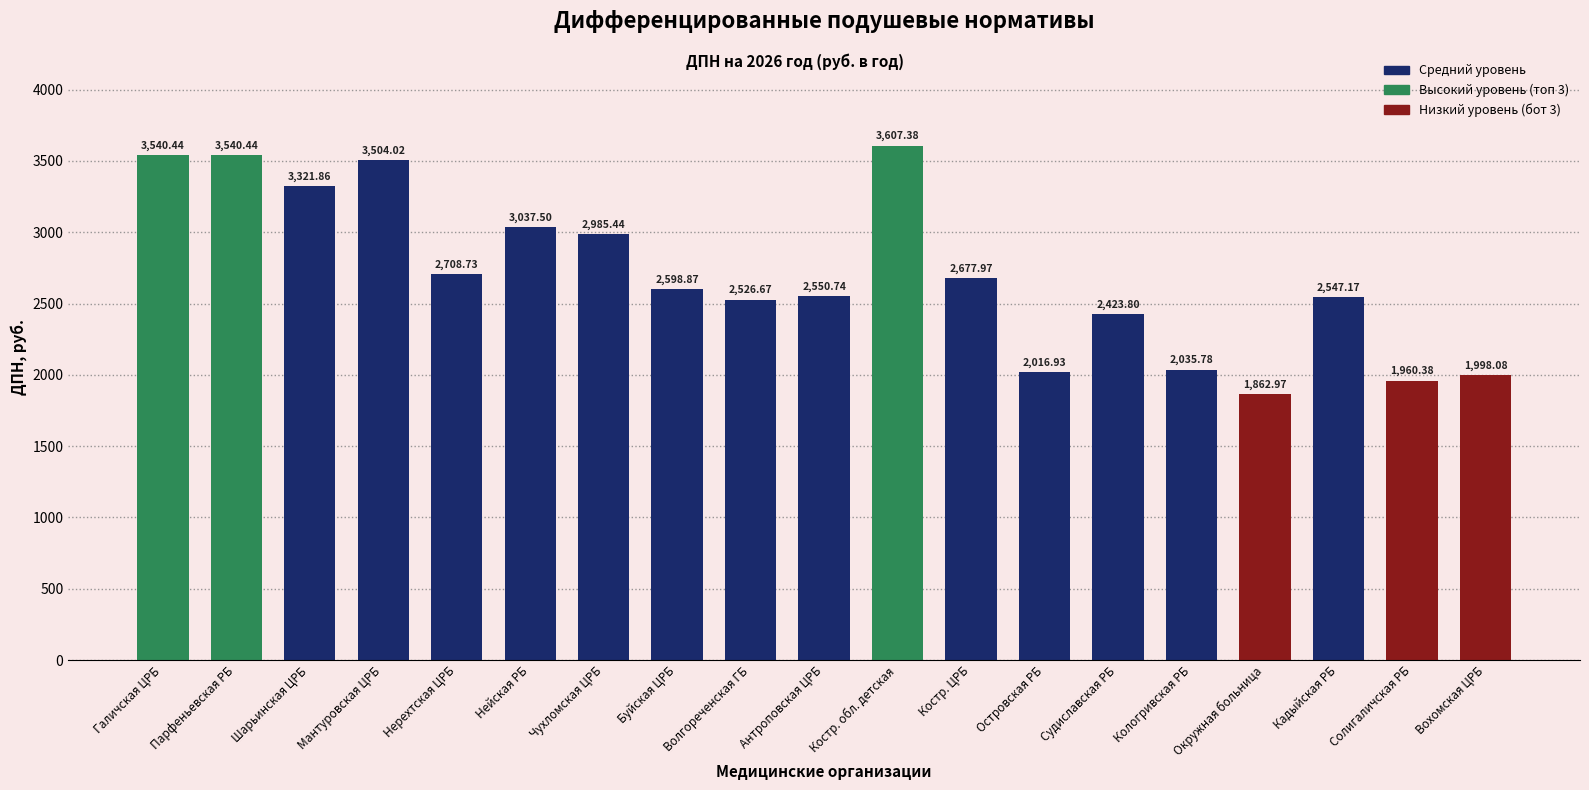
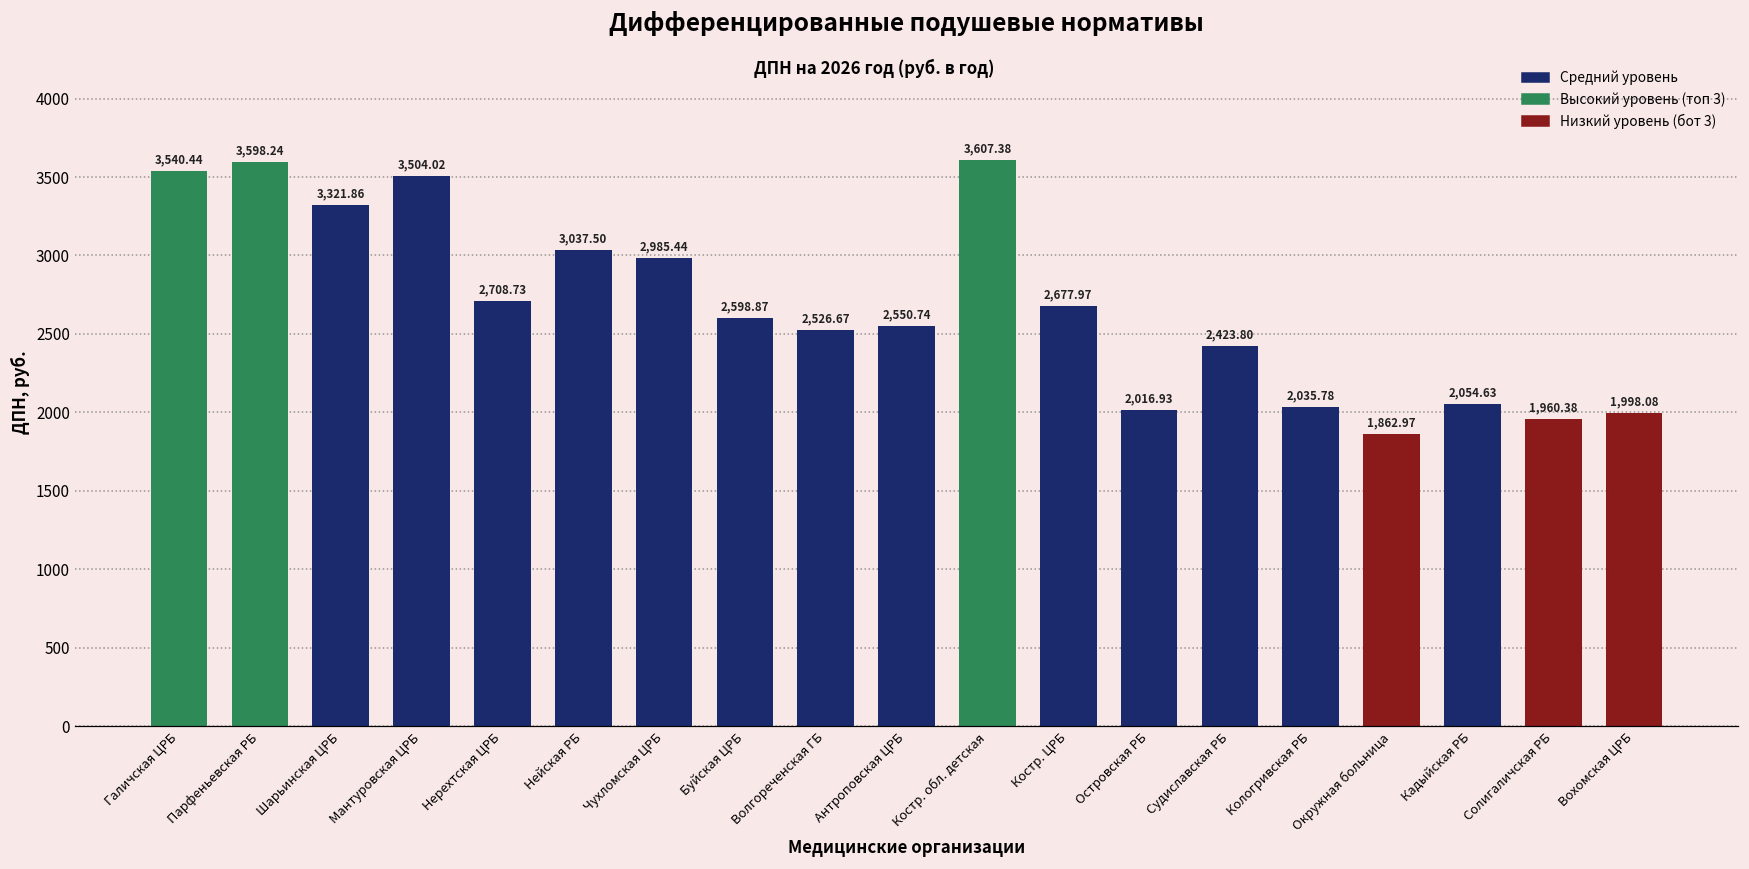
  {
    "Галичская ЦРБ": "3,540.44",
-   "Парфеньевская РБ": "3,540.44",
+   "Парфеньевская РБ": "3,598.24",
    "Шарьинская ЦРБ": "3,321.86",
    "Мантуровская ЦРБ": "3,504.02",
    "Нерехтская ЦРБ": "2,708.73",
    "Нейская РБ": "3,037.50",
    "Чухломская ЦРБ": "2,985.44",
    "Буйская ЦРБ": "2,598.87",
    "Волгореченская ГБ": "2,526.67",
    "Антроповская ЦРБ": "2,550.74",
    "Костр. обл. детская": "3,607.38",
    "Костр. ЦРБ": "2,677.97",
    "Островская РБ": "2,016.93",
    "Судиславская РБ": "2,423.80",
    "Кологривская РБ": "2,035.78",
    "Окружная больница": "1,862.97",
-   "Кадыйская РБ": "2,547.17",
+   "Кадыйская РБ": "2,054.63",
    "Солигаличская РБ": "1,960.38",
    "Вохомская ЦРБ": "1,998.08"
  }
